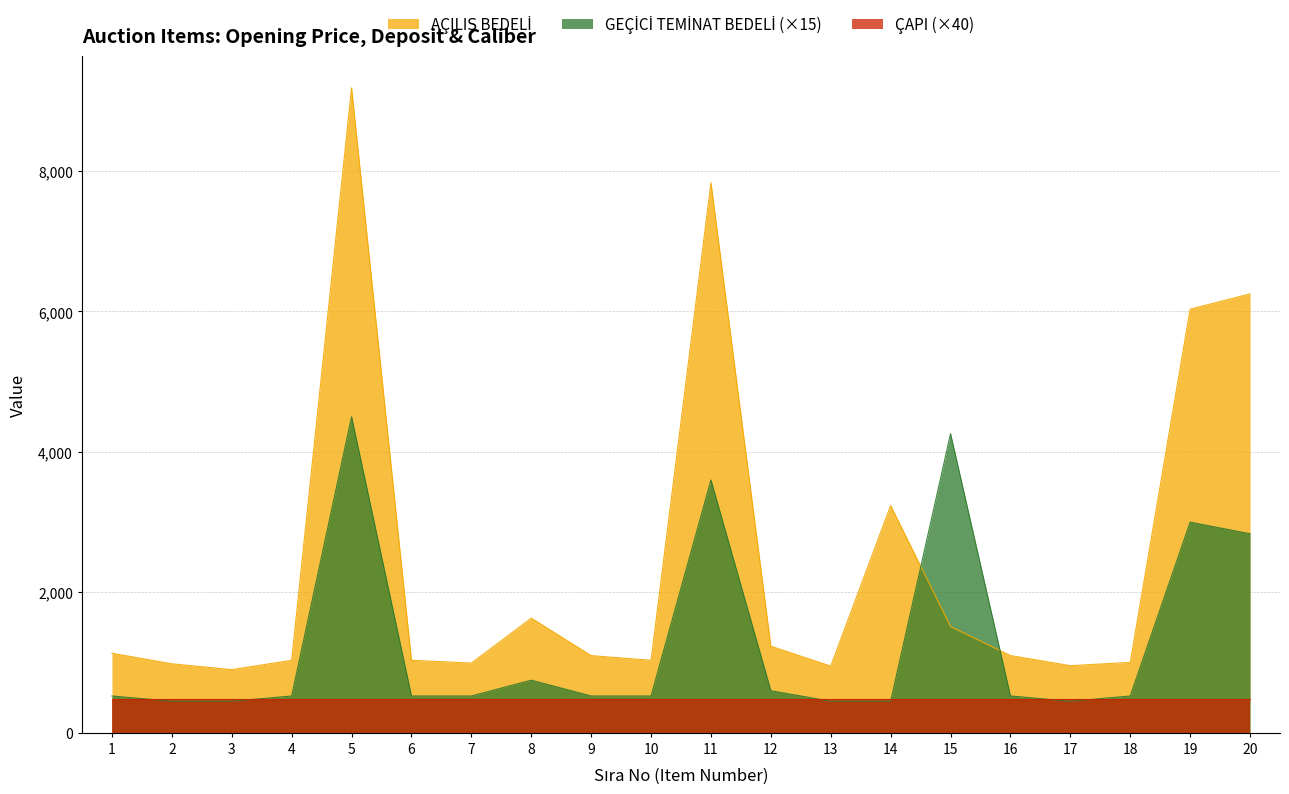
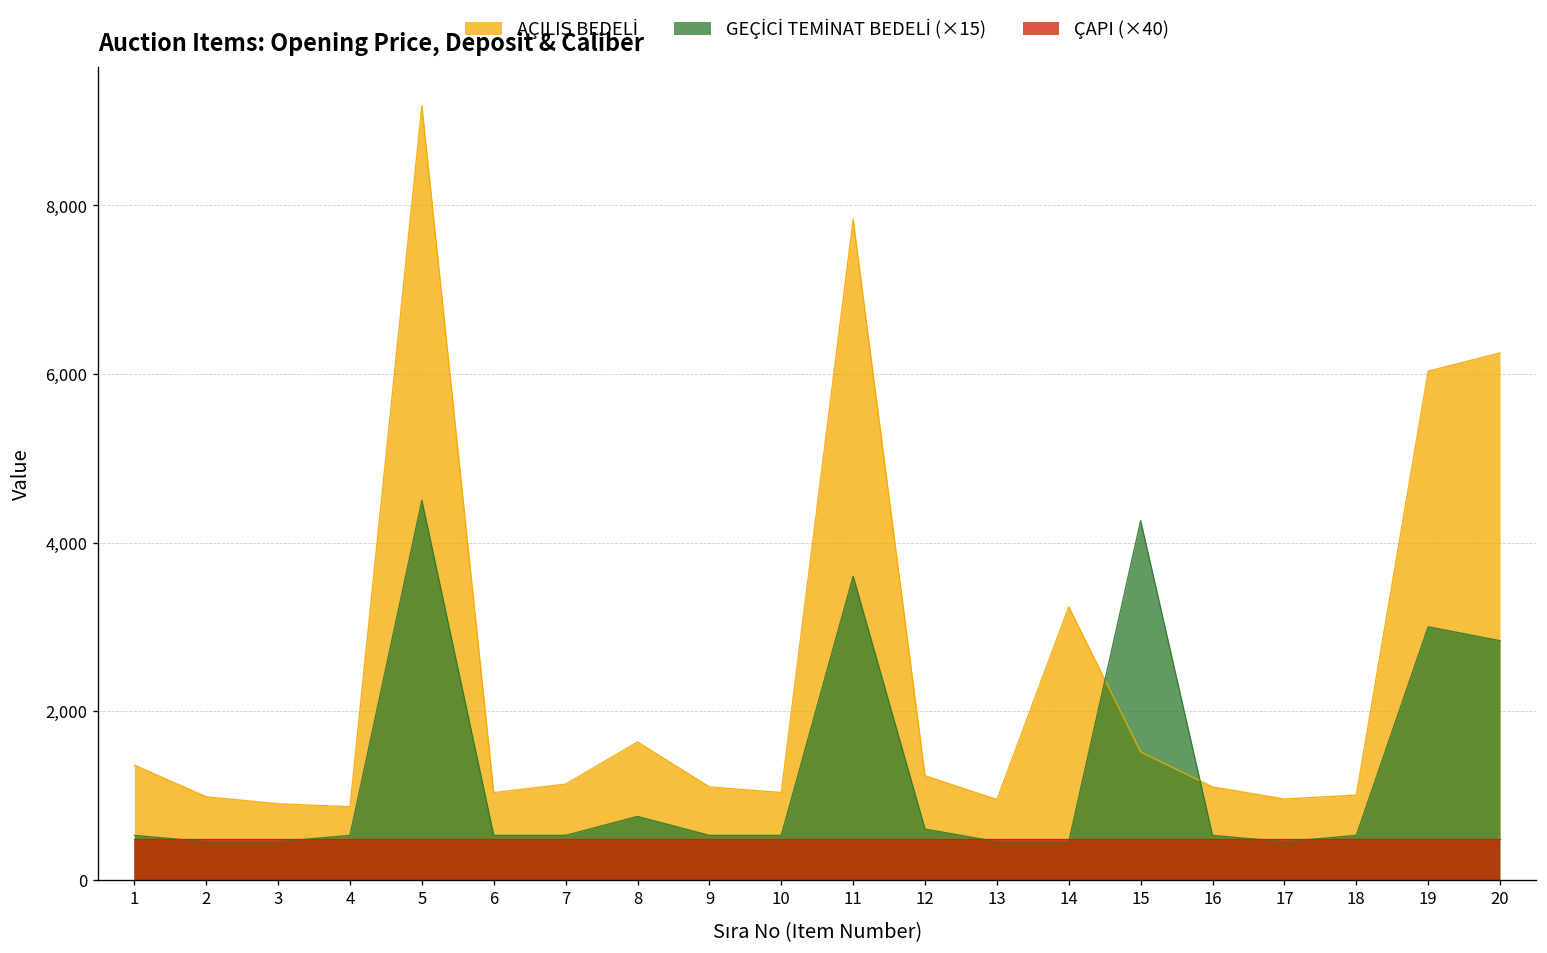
  {
    "AÇILIŞ BEDELİ": {
-     "1": "1,100",
+     "1": "1,400",
      "2": "1,000",
      "3": "900",
-     "4": "1,000",
+     "4": "900",
      "5": "9,200",
      "6": "1,000",
-     "7": "1,000",
+     "7": "1,100",
      "8": "1,600",
      "9": "1,100",
      "10": "1,000",
      "11": "7,800",
      "12": "1,200",
      "13": "1,000",
      "14": "3,200",
      "15": "1,500",
      "16": "1,100",
      "17": "1,000",
      "18": "1,000",
      "19": "6,000",
      "20": "6,300"
    },
    "GEÇİCİ TEMİNAT BEDELİ (×15)": {
      "1": "500",
      "4": "500",
      "5": "4,500",
      "6": "500",
      "7": "500",
      "8": "800",
      "9": "500",
      "10": "500",
      "11": "3,600",
      "12": "600",
      "15": "4,300",
      "16": "500",
      "18": "500",
      "19": "3,000",
      "20": "2,800"
    },
    "ÇAPI (×40)": {
      "1": "500",
      "4": "500",
      "5": "500",
      "6": "500",
      "7": "500",
      "8": "500",
      "9": "500",
      "10": "500",
      "11": "500",
      "12": "500",
      "15": "500",
      "16": "500",
      "18": "500",
      "19": "500",
      "20": "500"
    }
  }
